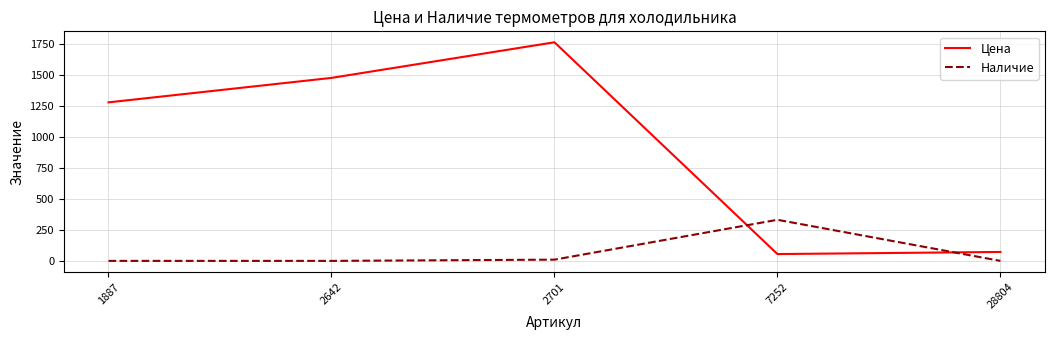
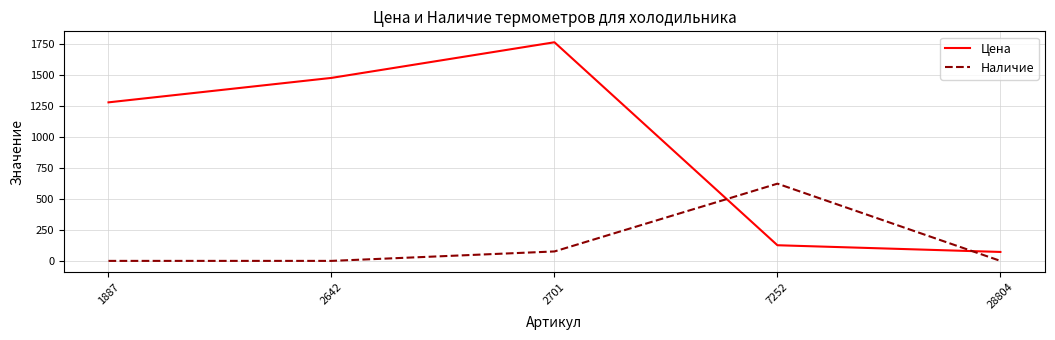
  {
    "Цена": {
      "1887": 1280,
      "2642": 1470,
      "2701": 1760,
-     "7252": 60,
+     "7252": 130,
      "28804": 70
    },
    "Наличие": {
      "1887": 0,
      "2642": 0,
-     "2701": 10,
-     "7252": 330,
+     "2701": 80,
+     "7252": 620,
      "28804": 0
    }
  }
